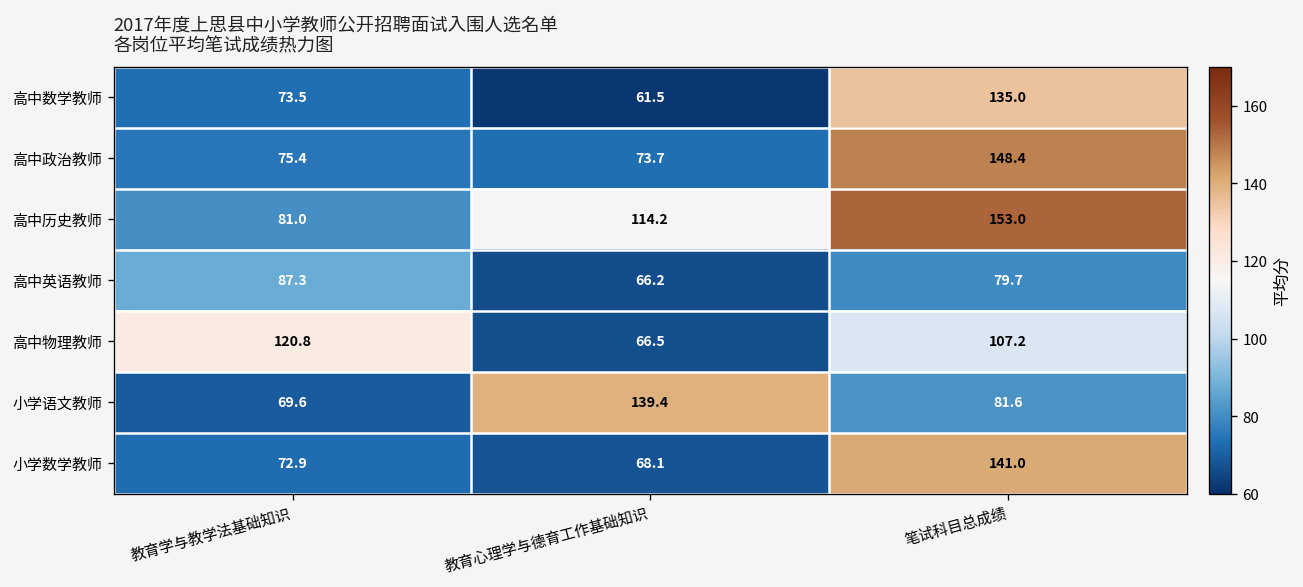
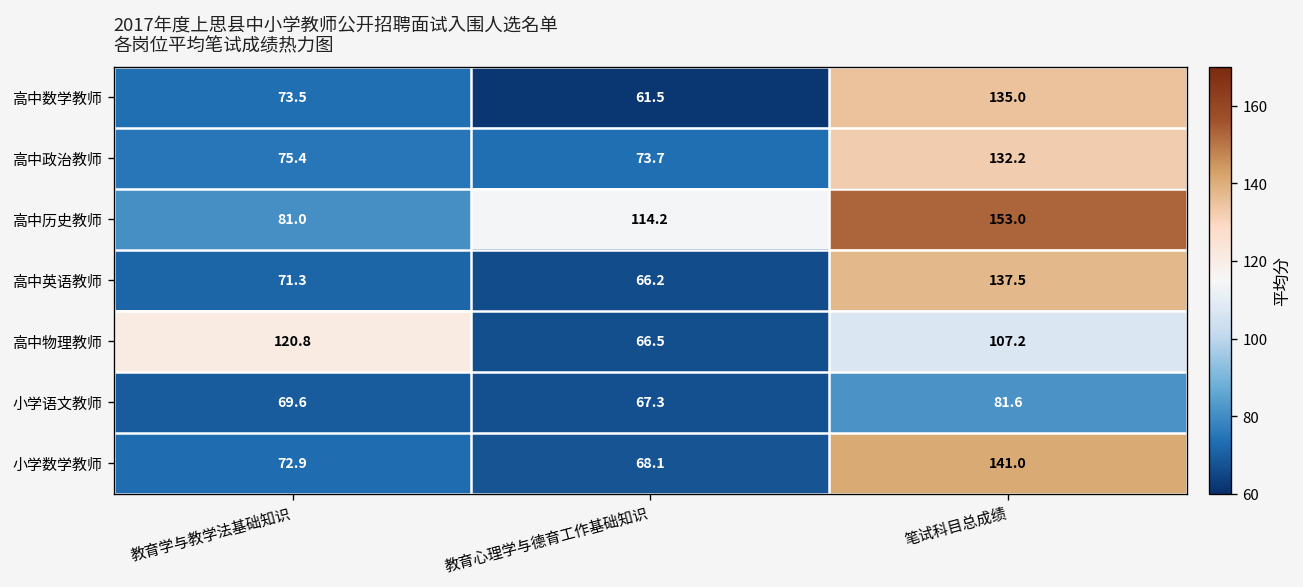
  {
    "高中数学教师": {
      "教育学与教学法基础知识": 73.5,
      "教育心理学与德育工作基础知识": 61.5,
      "笔试科目总成绩": 135.0
    },
    "高中政治教师": {
      "教育学与教学法基础知识": 75.4,
      "教育心理学与德育工作基础知识": 73.7,
-     "笔试科目总成绩": 148.4
+     "笔试科目总成绩": 132.2
    },
    "高中历史教师": {
      "教育学与教学法基础知识": 81.0,
      "教育心理学与德育工作基础知识": 114.2,
      "笔试科目总成绩": 153.0
    },
    "高中英语教师": {
-     "教育学与教学法基础知识": 87.3,
+     "教育学与教学法基础知识": 71.3,
      "教育心理学与德育工作基础知识": 66.2,
-     "笔试科目总成绩": 79.7
+     "笔试科目总成绩": 137.5
    },
    "高中物理教师": {
      "教育学与教学法基础知识": 120.8,
      "教育心理学与德育工作基础知识": 66.5,
      "笔试科目总成绩": 107.2
    },
    "小学语文教师": {
      "教育学与教学法基础知识": 69.6,
-     "教育心理学与德育工作基础知识": 139.4,
+     "教育心理学与德育工作基础知识": 67.3,
      "笔试科目总成绩": 81.6
    },
    "小学数学教师": {
      "教育学与教学法基础知识": 72.9,
      "教育心理学与德育工作基础知识": 68.1,
      "笔试科目总成绩": 141.0
    }
  }
